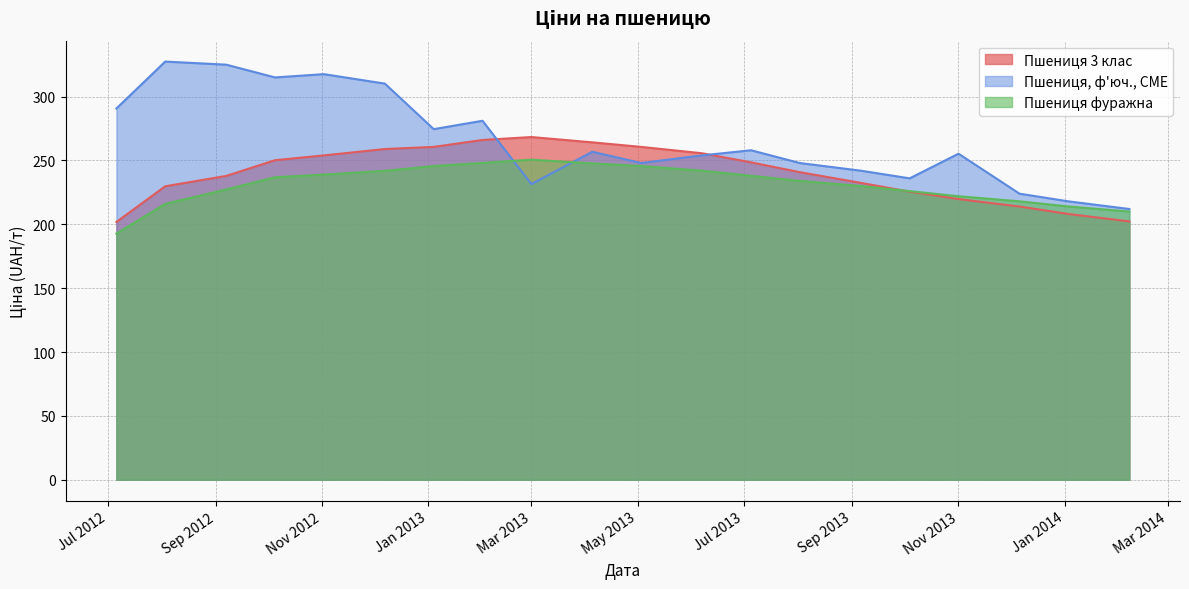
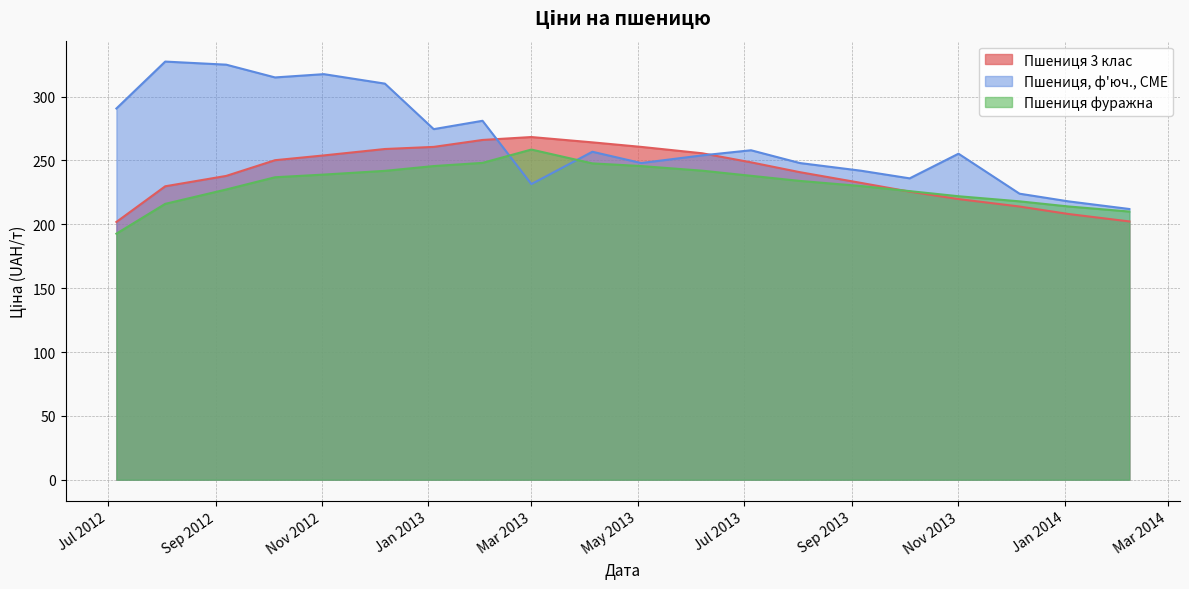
  {
    "Пшениця 3 клас": {
      "Mar 2013": 268,
      "Nov 2013": 220
    },
    "Пшениця, ф'юч., CME": {
      "Mar 2013": 231,
      "Nov 2013": 255
    },
    "Пшениця фуражна": {
-     "Mar 2013": 251,
+     "Mar 2013": 259,
      "Nov 2013": 222
    }
  }
